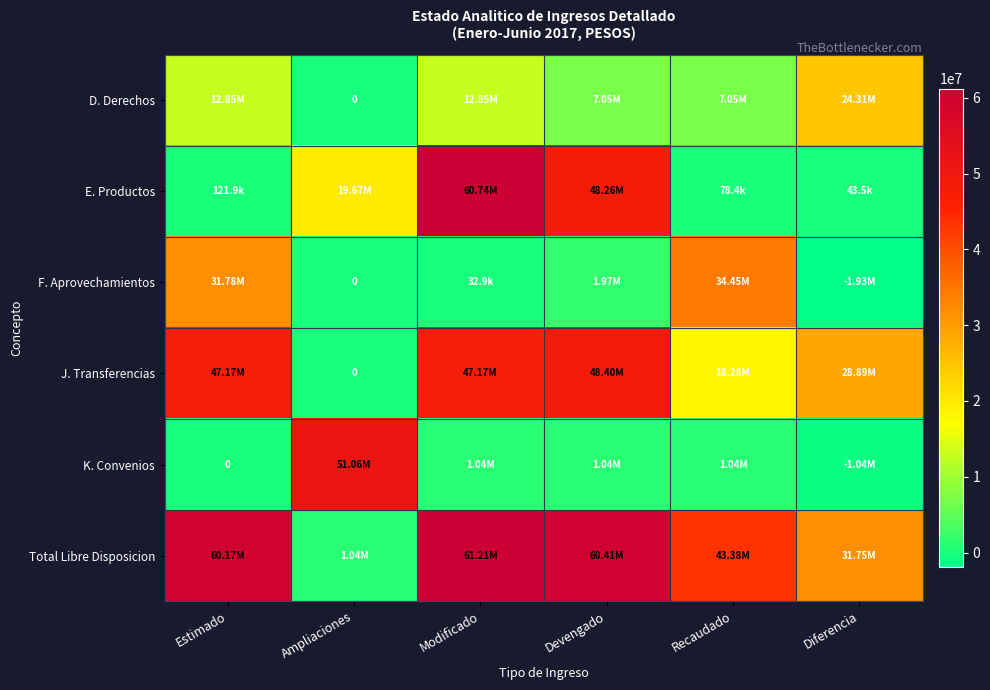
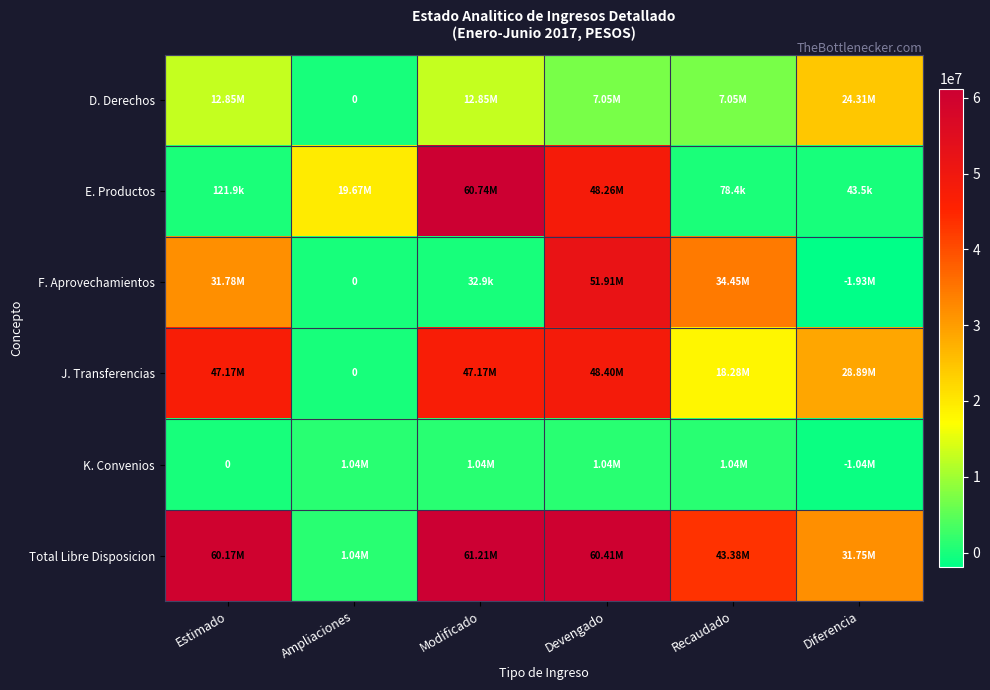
  {
    "D. Derechos": {
      "Estimado": "12.85M",
      "Ampliaciones": "0",
      "Modificado": "12.85M",
      "Devengado": "7.05M",
      "Recaudado": "7.05M",
      "Diferencia": "24.31M"
    },
    "E. Productos": {
      "Estimado": "121.9k",
      "Ampliaciones": "19.67M",
      "Modificado": "60.74M",
      "Devengado": "48.26M",
      "Recaudado": "78.4k",
      "Diferencia": "43.5k"
    },
    "F. Aprovechamientos": {
      "Estimado": "31.78M",
      "Ampliaciones": "0",
      "Modificado": "32.9k",
-     "Devengado": "1.97M",
+     "Devengado": "51.91M",
      "Recaudado": "34.45M",
      "Diferencia": "-1.93M"
    },
    "J. Transferencias": {
      "Estimado": "47.17M",
      "Ampliaciones": "0",
      "Modificado": "47.17M",
      "Devengado": "48.40M",
      "Recaudado": "18.28M",
      "Diferencia": "28.89M"
    },
    "K. Convenios": {
      "Estimado": "0",
-     "Ampliaciones": "51.06M",
+     "Ampliaciones": "1.04M",
      "Modificado": "1.04M",
      "Devengado": "1.04M",
      "Recaudado": "1.04M",
      "Diferencia": "-1.04M"
    },
    "Total Libre Disposicion": {
      "Estimado": "60.17M",
      "Ampliaciones": "1.04M",
      "Modificado": "61.21M",
      "Devengado": "60.41M",
      "Recaudado": "43.38M",
      "Diferencia": "31.75M"
    }
  }
